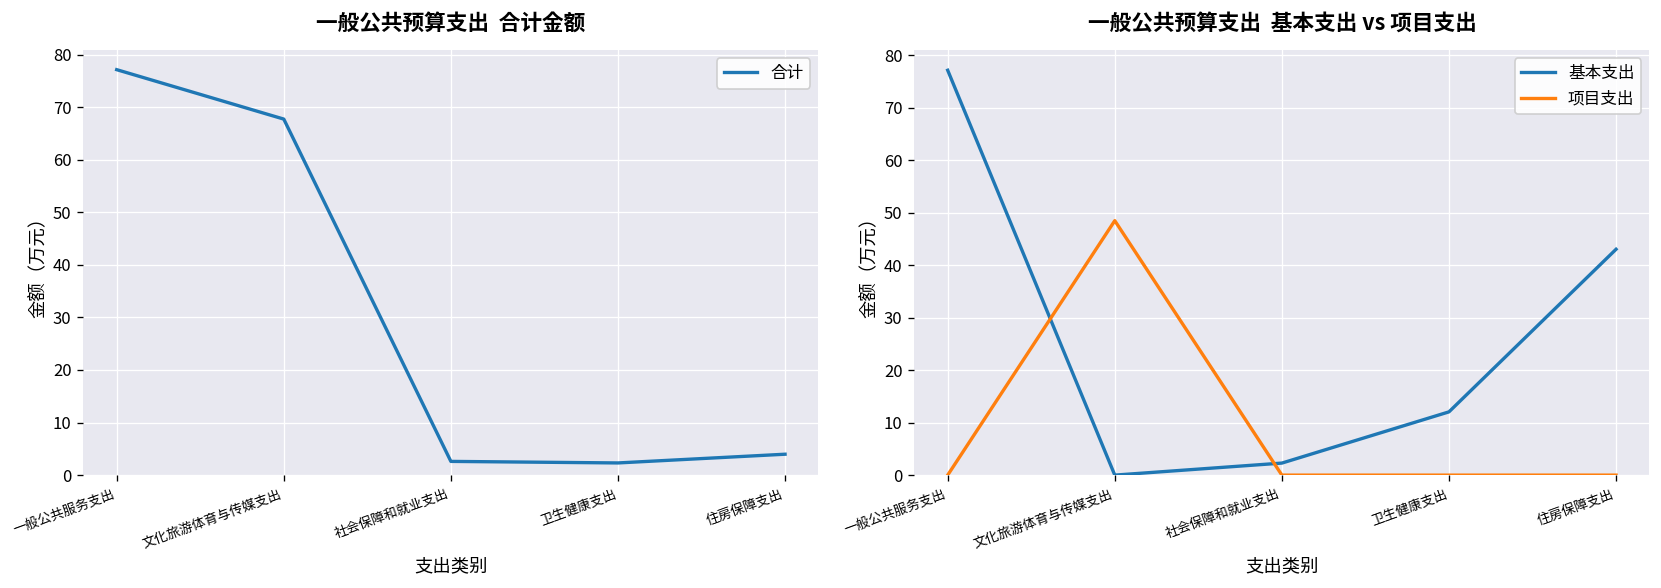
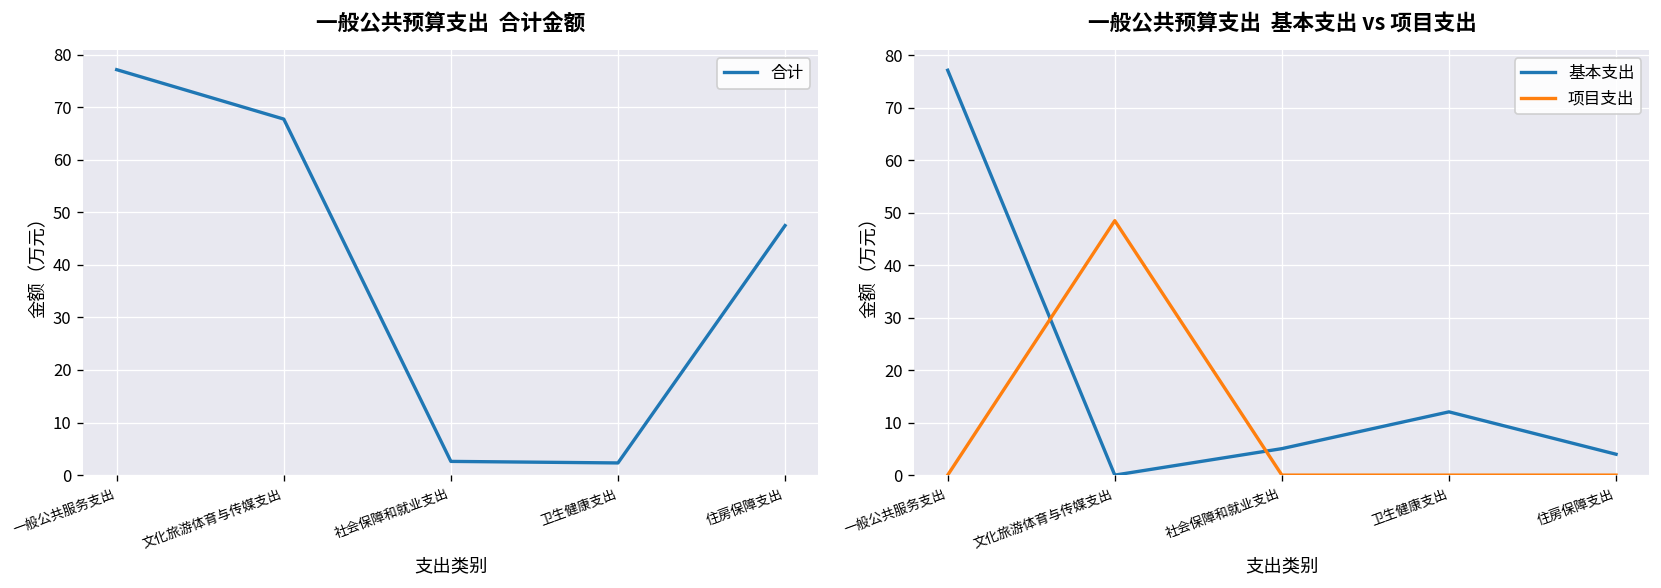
  {
    "一般公共预算支出 合计金额": {
      "一般公共服务支出": 77,
      "文化旅游体育与传媒支出": 68,
      "社会保障和就业支出": 3,
      "卫生健康支出": 2,
-     "住房保障支出": 4
+     "住房保障支出": 47
    },
    "一般公共预算支出 基本支出 vs 项目支出": {
      "基本支出": {
        "一般公共服务支出": 77,
        "文化旅游体育与传媒支出": 0,
-       "社会保障和就业支出": 2,
+       "社会保障和就业支出": 5,
        "卫生健康支出": 12,
-       "住房保障支出": 43
+       "住房保障支出": 4
      },
      "项目支出": {
        "一般公共服务支出": 0,
        "文化旅游体育与传媒支出": 48,
        "社会保障和就业支出": 0,
        "卫生健康支出": 0,
        "住房保障支出": 0
      }
    }
  }
